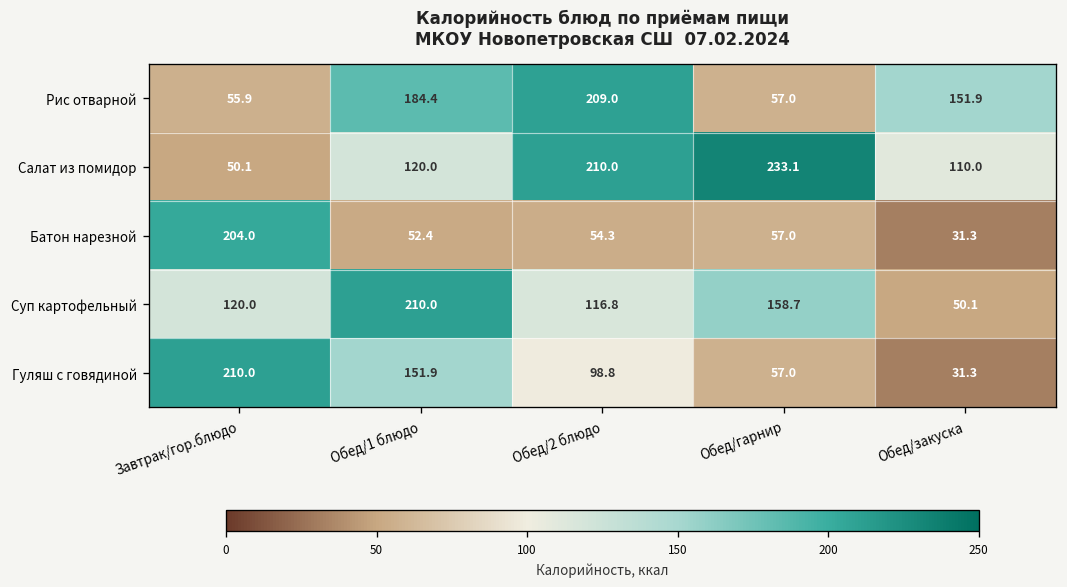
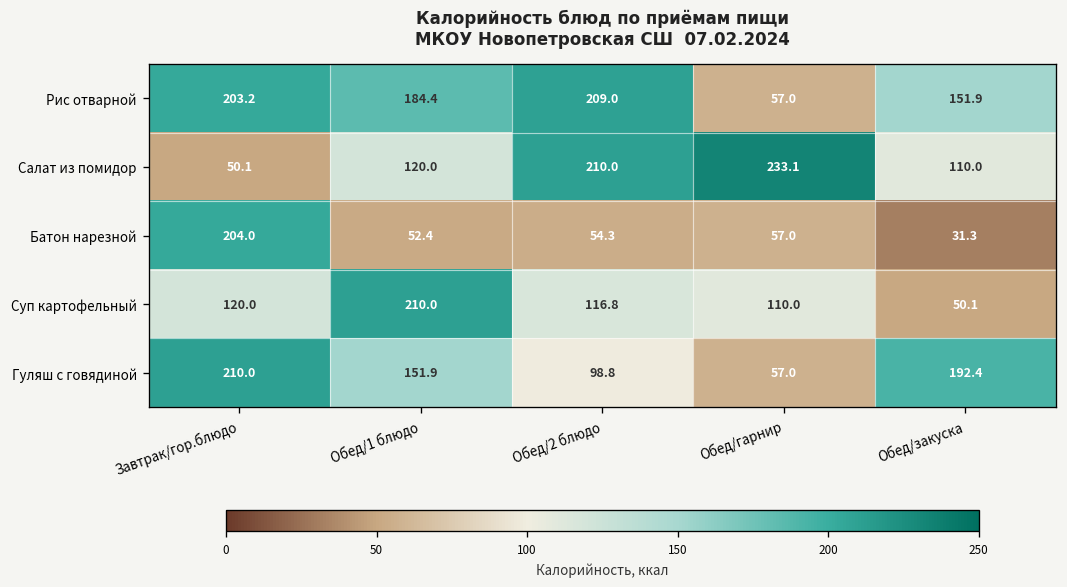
  {
    "Рис отварной": {
-     "Завтрак/гор.блюдо": 55.9,
+     "Завтрак/гор.блюдо": 203.2,
      "Обед/1 блюдо": 184.4,
      "Обед/2 блюдо": 209.0,
      "Обед/гарнир": 57.0,
      "Обед/закуска": 151.9
    },
    "Салат из помидор": {
      "Завтрак/гор.блюдо": 50.1,
      "Обед/1 блюдо": 120.0,
      "Обед/2 блюдо": 210.0,
      "Обед/гарнир": 233.1,
      "Обед/закуска": 110.0
    },
    "Батон нарезной": {
      "Завтрак/гор.блюдо": 204.0,
      "Обед/1 блюдо": 52.4,
      "Обед/2 блюдо": 54.3,
      "Обед/гарнир": 57.0,
      "Обед/закуска": 31.3
    },
    "Суп картофельный": {
      "Завтрак/гор.блюдо": 120.0,
      "Обед/1 блюдо": 210.0,
      "Обед/2 блюдо": 116.8,
-     "Обед/гарнир": 158.7,
+     "Обед/гарнир": 110.0,
      "Обед/закуска": 50.1
    },
    "Гуляш с говядиной": {
      "Завтрак/гор.блюдо": 210.0,
      "Обед/1 блюдо": 151.9,
      "Обед/2 блюдо": 98.8,
      "Обед/гарнир": 57.0,
-     "Обед/закуска": 31.3
+     "Обед/закуска": 192.4
    }
  }
